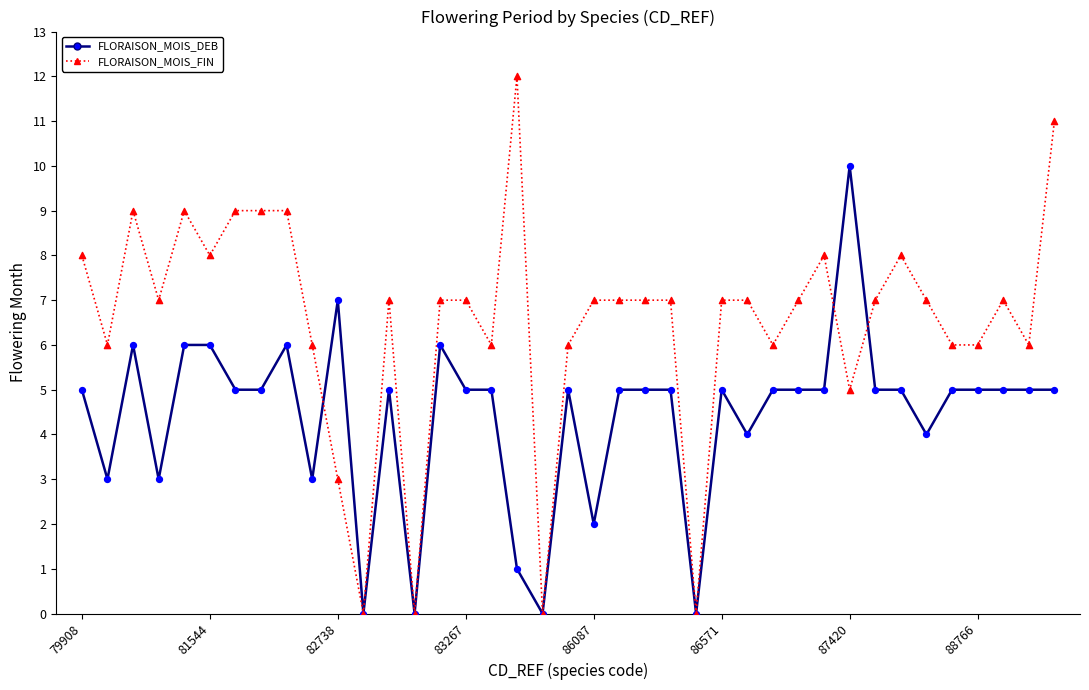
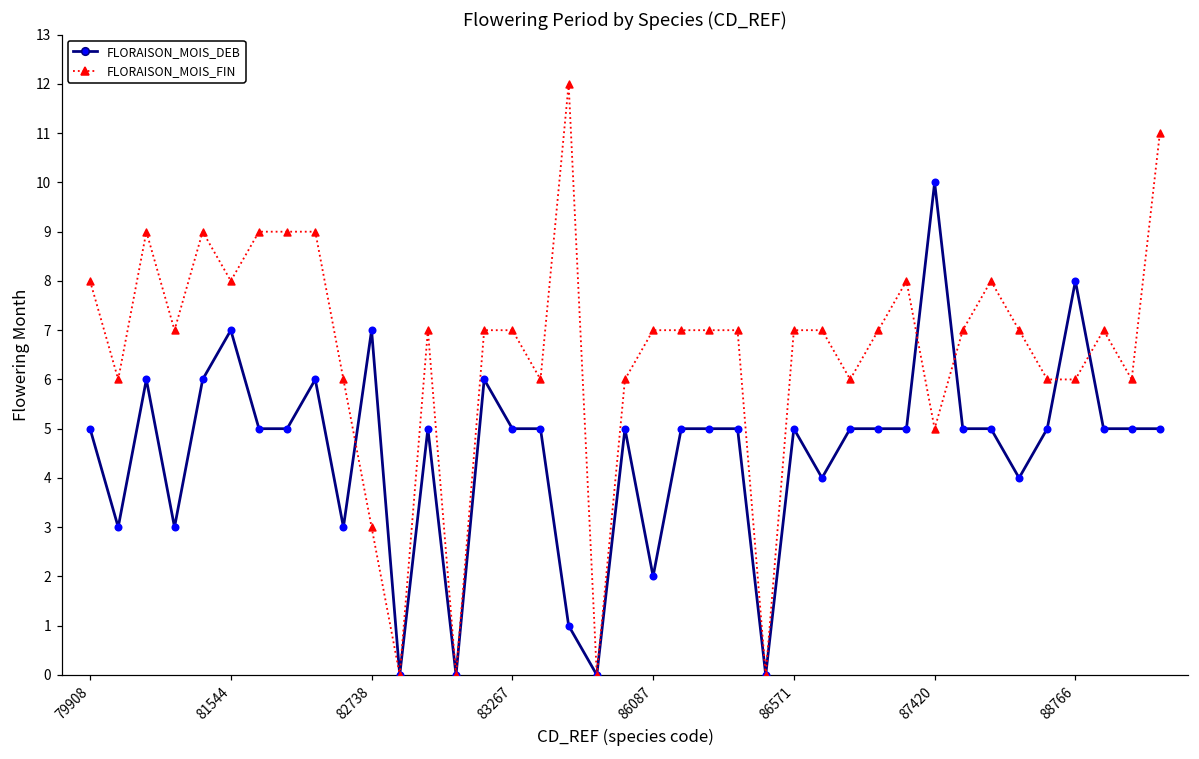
  {
    "FLORAISON_MOIS_DEB": {
      "79908": 5,
-     "81544": 6,
+     "81544": 7,
      "82738": 7,
      "83267": 5,
      "86087": 2,
      "86571": 5,
      "87420": 10,
-     "88766": 5
+     "88766": 8
    },
    "FLORAISON_MOIS_FIN": {
      "79908": 8,
      "81544": 8,
      "82738": 3,
      "83267": 7,
      "86087": 7,
      "86571": 7,
      "87420": 5,
      "88766": 6
    }
  }
